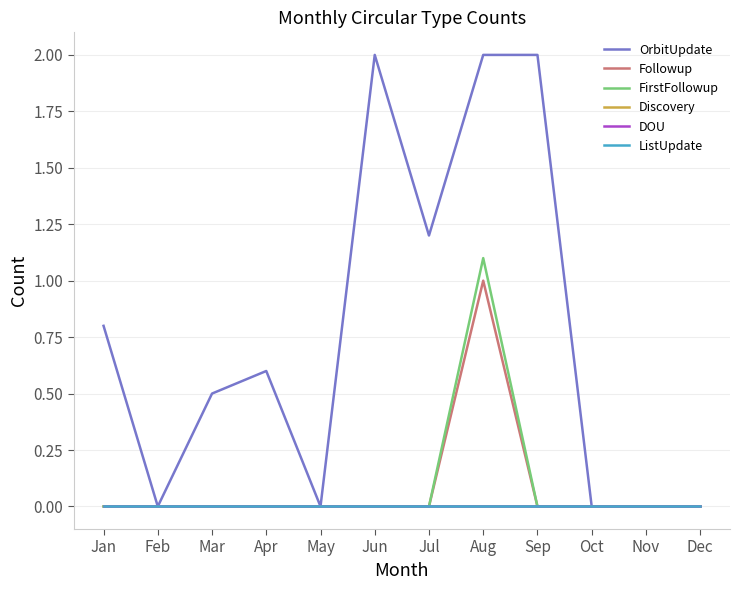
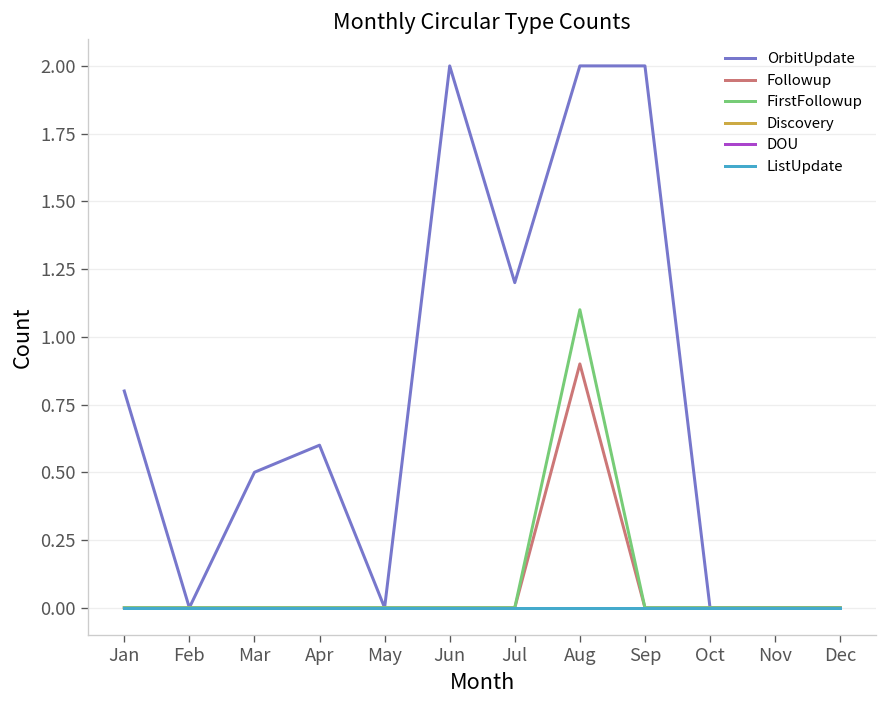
  {
    "OrbitUpdate": {
      "Jan": 0.8,
      "Mar": 0.5,
      "Apr": 0.6,
      "Jun": 2.0,
      "Jul": 1.2,
      "Aug": 2.0,
      "Sep": 2.0
    },
    "Followup": {
-     "Aug": 1.0
+     "Aug": 0.9
    },
    "FirstFollowup": {
      "Aug": 1.1
    },
    "ListUpdate": {
      "Aug": 0.0
    }
  }
